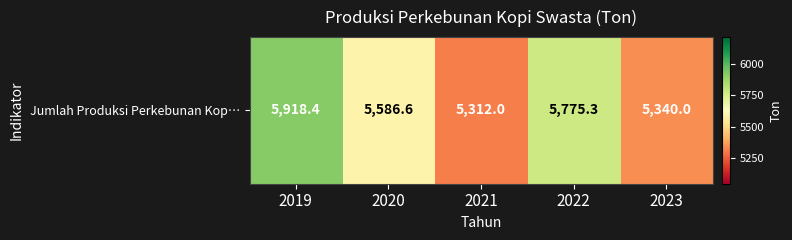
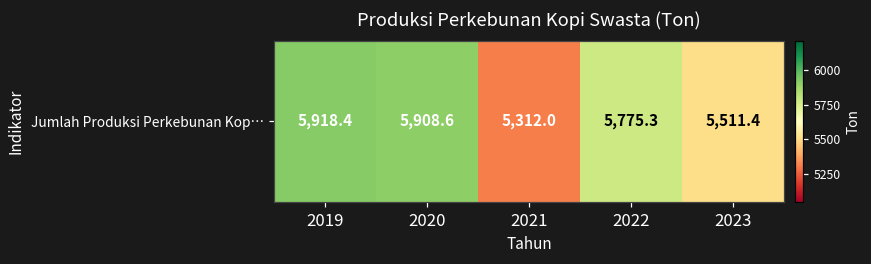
  {
    "Jumlah Produksi Perkebunan Kop…": {
      "2019": "5,918.4",
-     "2020": "5,586.6",
+     "2020": "5,908.6",
      "2021": "5,312.0",
      "2022": "5,775.3",
-     "2023": "5,340.0"
+     "2023": "5,511.4"
    }
  }
